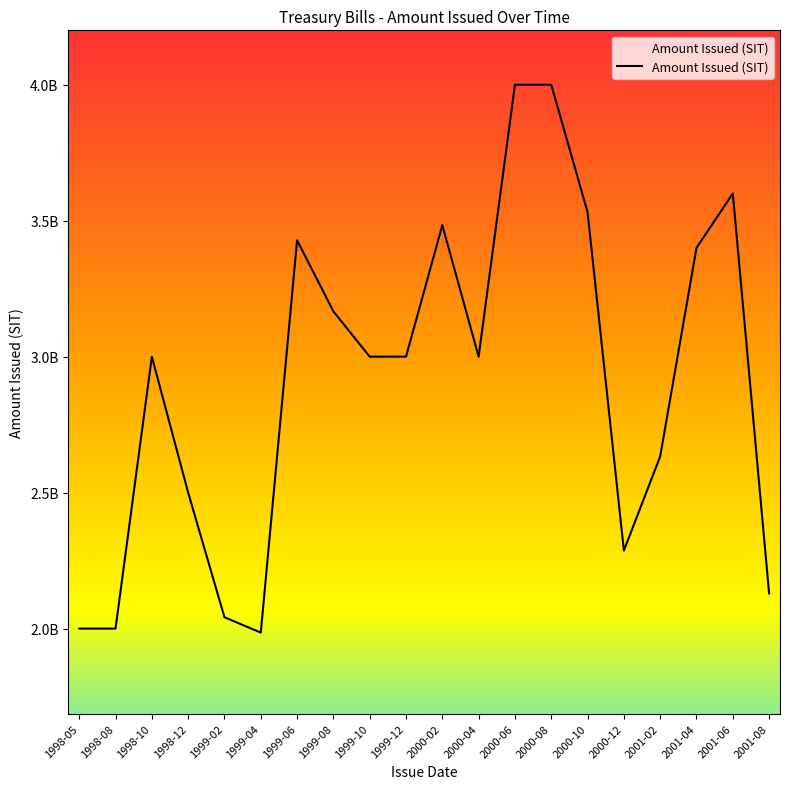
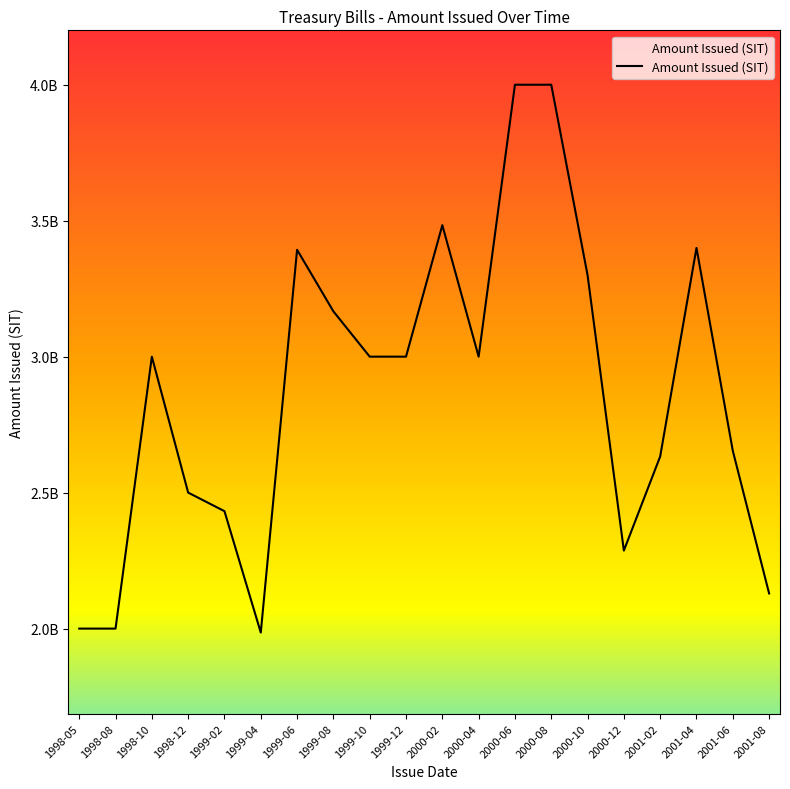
  {
    "1998-05": 2000000000,
    "1998-08": 2000000000,
    "1998-10": 3000000000,
    "1998-12": 2500000000,
-   "1999-02": 2040000000,
+   "1999-02": 2430000000,
    "1999-04": 1990000000,
-   "1999-06": 3430000000,
+   "1999-06": 3390000000,
    "1999-08": 3170000000,
    "1999-10": 3000000000,
    "1999-12": 3000000000,
    "2000-02": 3480000000,
    "2000-04": 3000000000,
    "2000-06": 4000000000,
    "2000-08": 4000000000,
-   "2000-10": 3530000000,
+   "2000-10": 3300000000,
    "2000-12": 2290000000,
    "2001-02": 2630000000,
    "2001-04": 3400000000,
-   "2001-06": 3600000000,
+   "2001-06": 2650000000,
    "2001-08": 2130000000
  }
